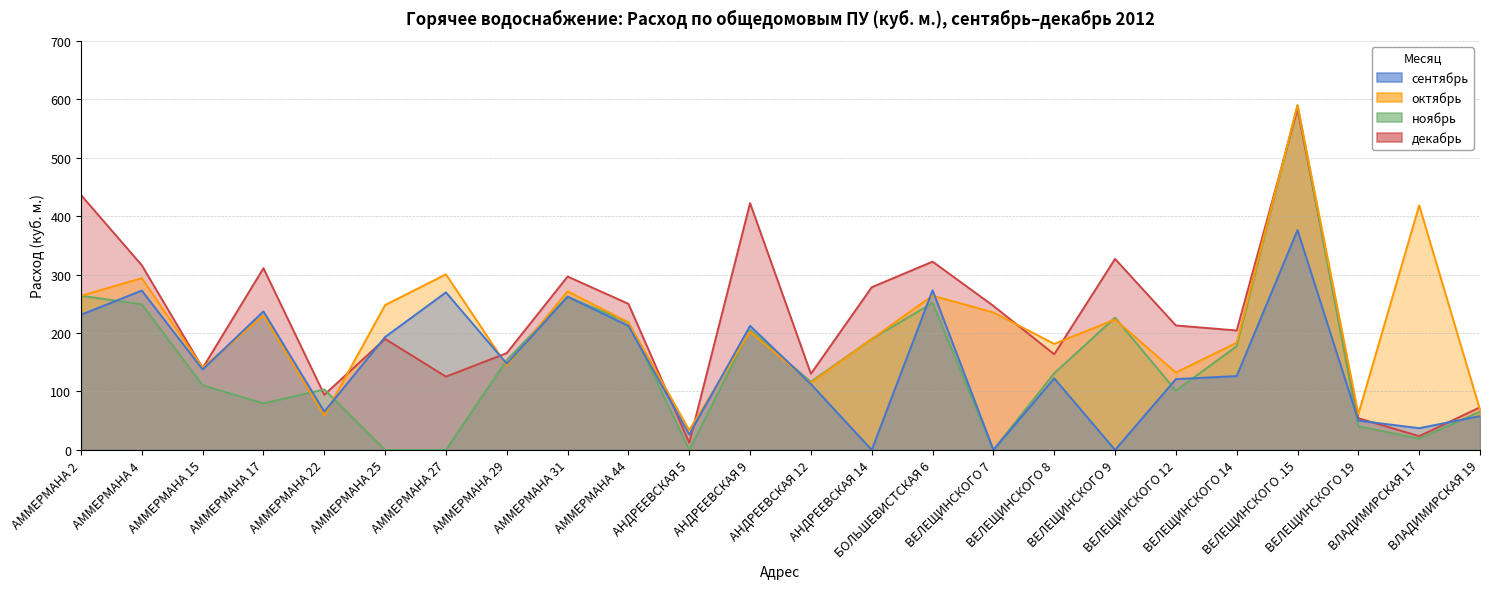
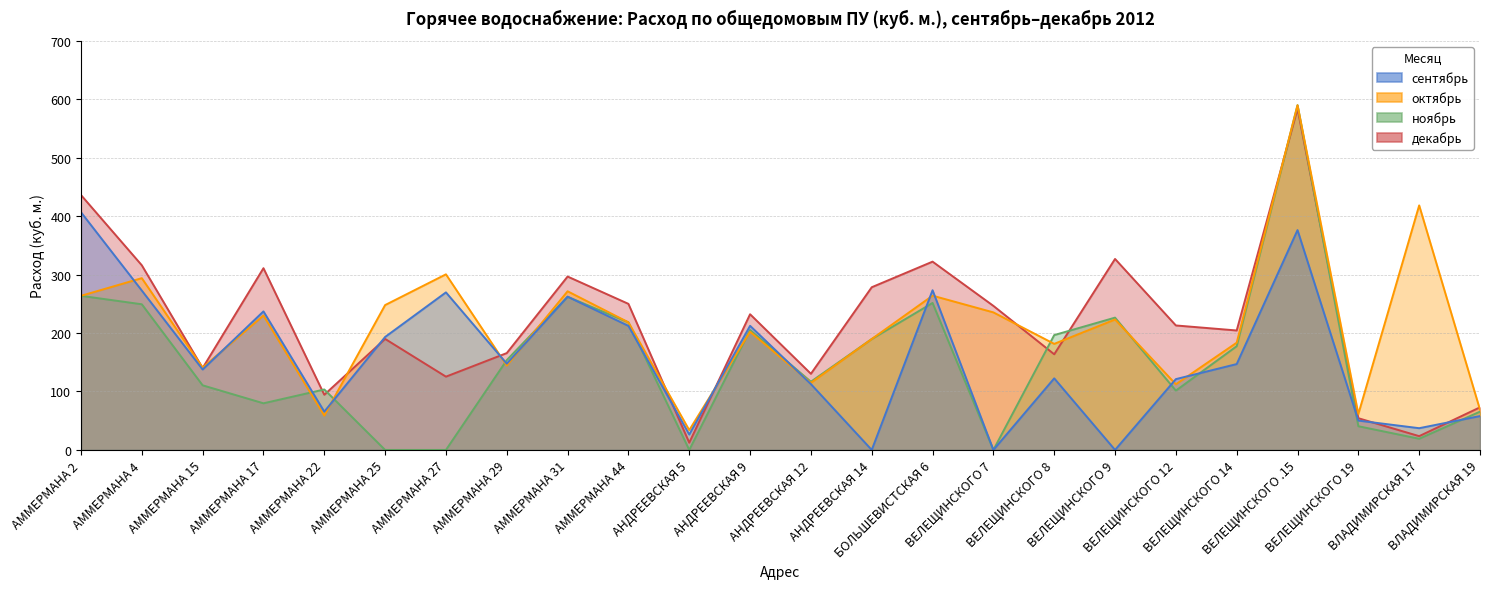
  {
    "декабрь": {
      "АММЕРМАНА 2": 440,
      "АММЕРМАНА 4": 320,
      "АММЕРМАНА 17": 310,
      "АММЕРМАНА 22": 90,
      "АММЕРМАНА 27": 130,
      "АММЕРМАНА 29": 170,
      "АММЕРМАНА 31": 300,
      "АММЕРМАНА 44": 250,
      "АНДРЕЕВСКАЯ 5": 10,
-     "АНДРЕЕВСКАЯ 9": 420,
+     "АНДРЕЕВСКАЯ 9": 230,
      "АНДРЕЕВСКАЯ 12": 130,
      "АНДРЕЕВСКАЯ 14": 280,
      "БОЛЬШЕВИСТСКАЯ 6": 320,
      "ВЕЛЕЩИНСКОГО 7": 250,
      "ВЕЛЕЩИНСКОГО 8": 160,
      "ВЕЛЕЩИНСКОГО 9": 330,
      "ВЕЛЕЩИНСКОГО 12": 210,
      "ВЕЛЕЩИНСКОГО 14": 200,
      "ВЕЛЕЩИНСКОГО .15": 580,
      "ВЛАДИМИРСКАЯ 17": 20
    },
    "ноябрь": {
      "АММЕРМАНА 4": 250,
      "АММЕРМАНА 15": 110,
      "АММЕРМАНА 17": 80,
      "АММЕРМАНА 22": 100,
      "АММЕРМАНА 25": 0,
      "АММЕРМАНА 27": 0,
      "АММЕРМАНА 29": 150,
      "АНДРЕЕВСКАЯ 5": 0,
      "БОЛЬШЕВИСТСКАЯ 6": 250,
-     "ВЕЛЕЩИНСКОГО 8": 130,
+     "ВЕЛЕЩИНСКОГО 8": 200,
      "ВЕЛЕЩИНСКОГО 12": 100,
      "ВЕЛЕЩИНСКОГО 14": 180,
      "ВЕЛЕЩИНСКОГО 19": 40,
      "ВЛАДИМИРСКАЯ 17": 20
    },
    "октябрь": {
      "АММЕРМАНА 4": 290,
      "АММЕРМАНА 17": 230,
      "АММЕРМАНА 22": 60,
      "АММЕРМАНА 25": 250,
      "АММЕРМАНА 27": 300,
      "АММЕРМАНА 31": 270,
      "АНДРЕЕВСКАЯ 5": 30,
      "БОЛЬШЕВИСТСКАЯ 6": 260,
      "ВЕЛЕЩИНСКОГО 7": 240,
      "ВЕЛЕЩИНСКОГО 8": 180,
-     "ВЕЛЕЩИНСКОГО 12": 130,
+     "ВЕЛЕЩИНСКОГО 12": 110,
      "ВЕЛЕЩИНСКОГО 14": 180,
      "ВЕЛЕЩИНСКОГО 19": 60,
      "ВЛАДИМИРСКАЯ 17": 420
    },
    "сентябрь": {
-     "АММЕРМАНА 2": 230,
+     "АММЕРМАНА 2": 410,
      "АММЕРМАНА 4": 270,
      "АММЕРМАНА 17": 240,
      "АММЕРМАНА 22": 70,
      "АММЕРМАНА 27": 270,
      "АММЕРМАНА 44": 210,
      "АНДРЕЕВСКАЯ 5": 30,
      "АНДРЕЕВСКАЯ 9": 210,
      "АНДРЕЕВСКАЯ 14": 0,
      "БОЛЬШЕВИСТСКАЯ 6": 270,
      "ВЕЛЕЩИНСКОГО 8": 120,
      "ВЕЛЕЩИНСКОГО 9": 0,
      "ВЕЛЕЩИНСКОГО 12": 120,
-     "ВЕЛЕЩИНСКОГО 14": 130,
+     "ВЕЛЕЩИНСКОГО 14": 150,
      "ВЕЛЕЩИНСКОГО .15": 380,
      "ВЛАДИМИРСКАЯ 17": 40,
      "ВЛАДИМИРСКАЯ 19": 60
    }
  }
